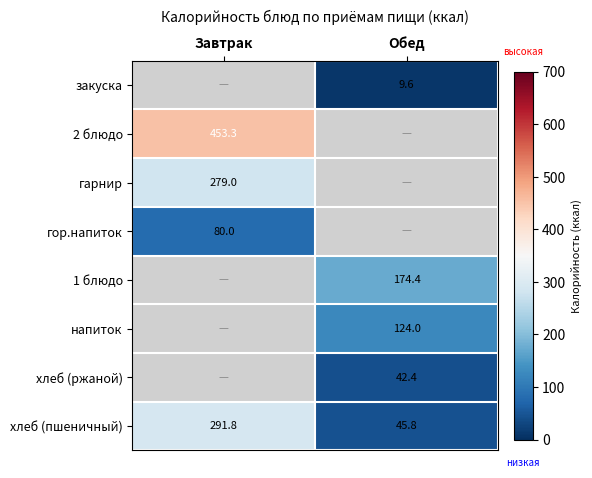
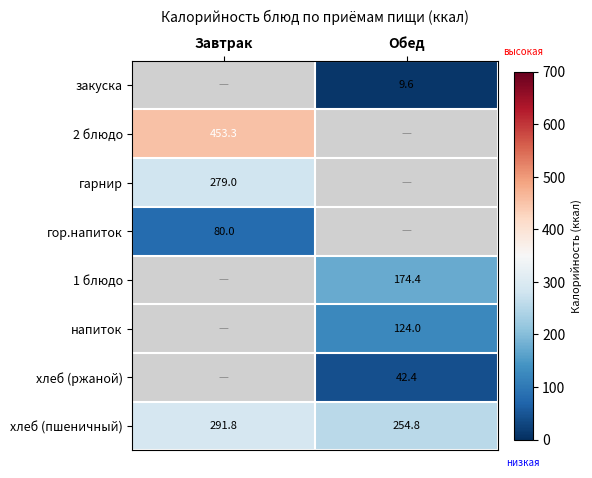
  {
    "закуска": {
      "Обед": 9.6
    },
    "2 блюдо": {
      "Завтрак": 453.3
    },
    "гарнир": {
      "Завтрак": 279.0
    },
    "гор.напиток": {
      "Завтрак": 80.0
    },
    "1 блюдо": {
      "Обед": 174.4
    },
    "напиток": {
      "Обед": 124.0
    },
    "хлеб (ржаной)": {
      "Обед": 42.4
    },
    "хлеб (пшеничный)": {
      "Завтрак": 291.8,
-     "Обед": 45.8
+     "Обед": 254.8
    }
  }
